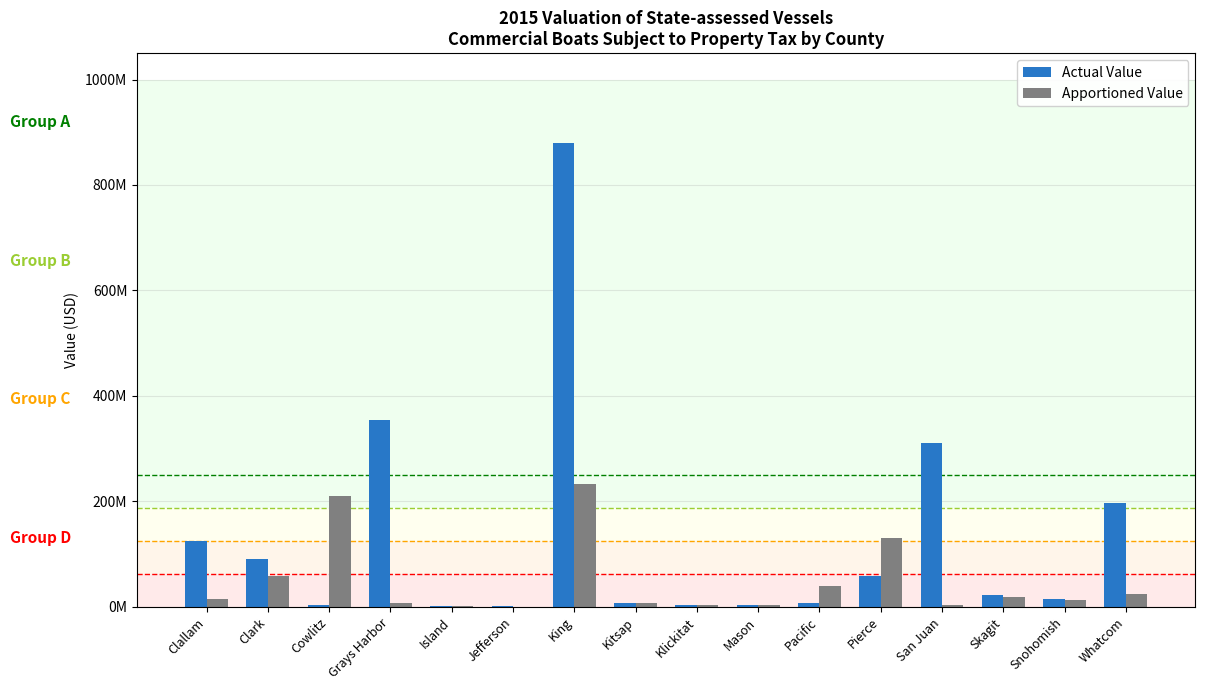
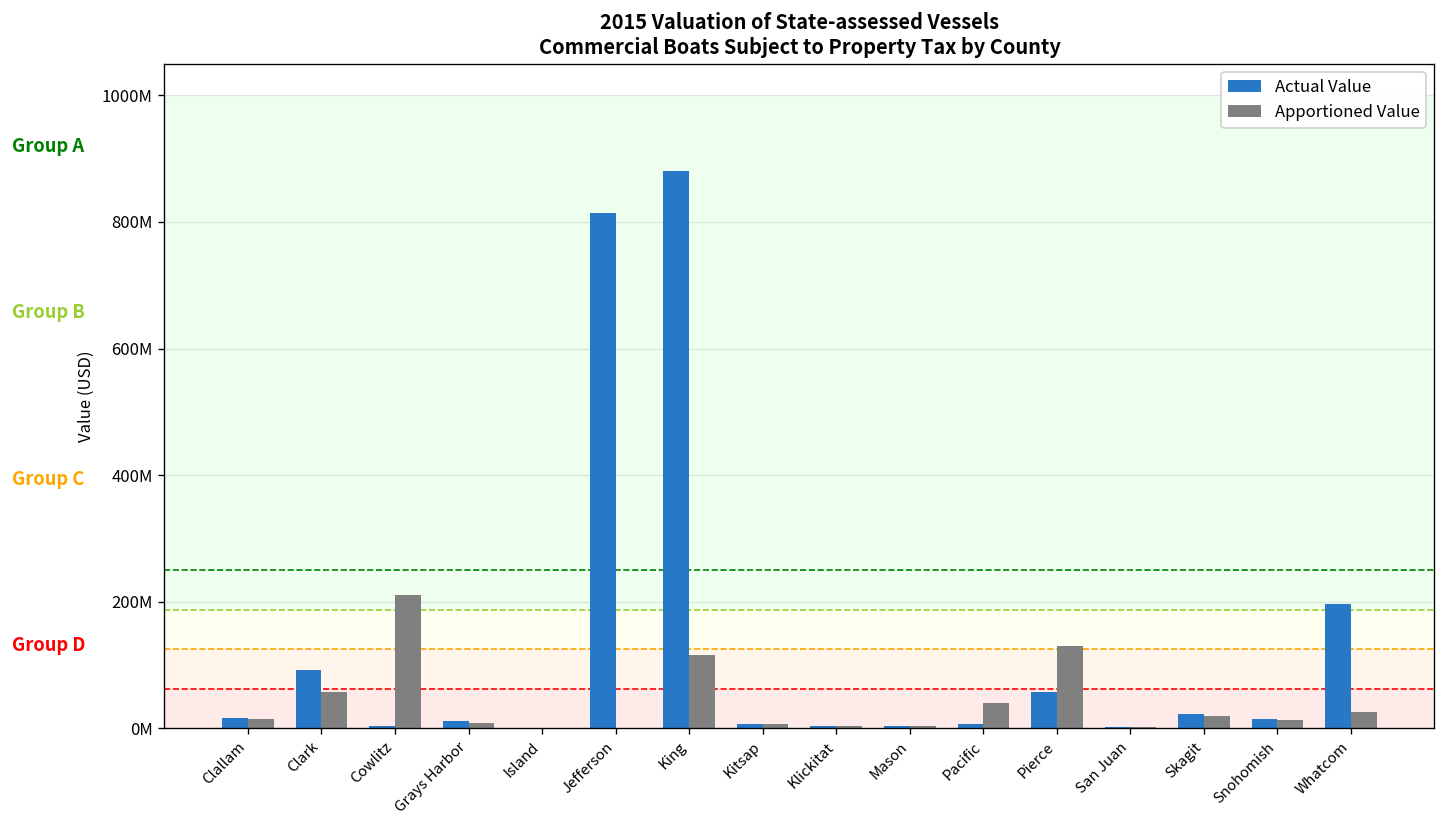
  {
    "Actual Value": {
-     "Clallam": 130000000,
+     "Clallam": 20000000,
      "Clark": 90000000,
-     "Grays Harbor": 350000000,
-     "Jefferson": 0,
+     "Grays Harbor": 10000000,
+     "Jefferson": 810000000,
      "King": 880000000,
      "Kitsap": 10000000,
      "Pacific": 10000000,
      "Pierce": 60000000,
-     "San Juan": 310000000,
+     "San Juan": 0,
      "Skagit": 20000000,
      "Snohomish": 10000000,
      "Whatcom": 200000000
    },
    "Apportioned Value": {
      "Clallam": 10000000,
      "Clark": 60000000,
      "Cowlitz": 210000000,
      "Grays Harbor": 10000000,
-     "King": 230000000,
+     "King": 120000000,
      "Kitsap": 10000000,
      "Pacific": 40000000,
      "Pierce": 130000000,
      "Skagit": 20000000,
      "Snohomish": 10000000,
      "Whatcom": 30000000
    }
  }
